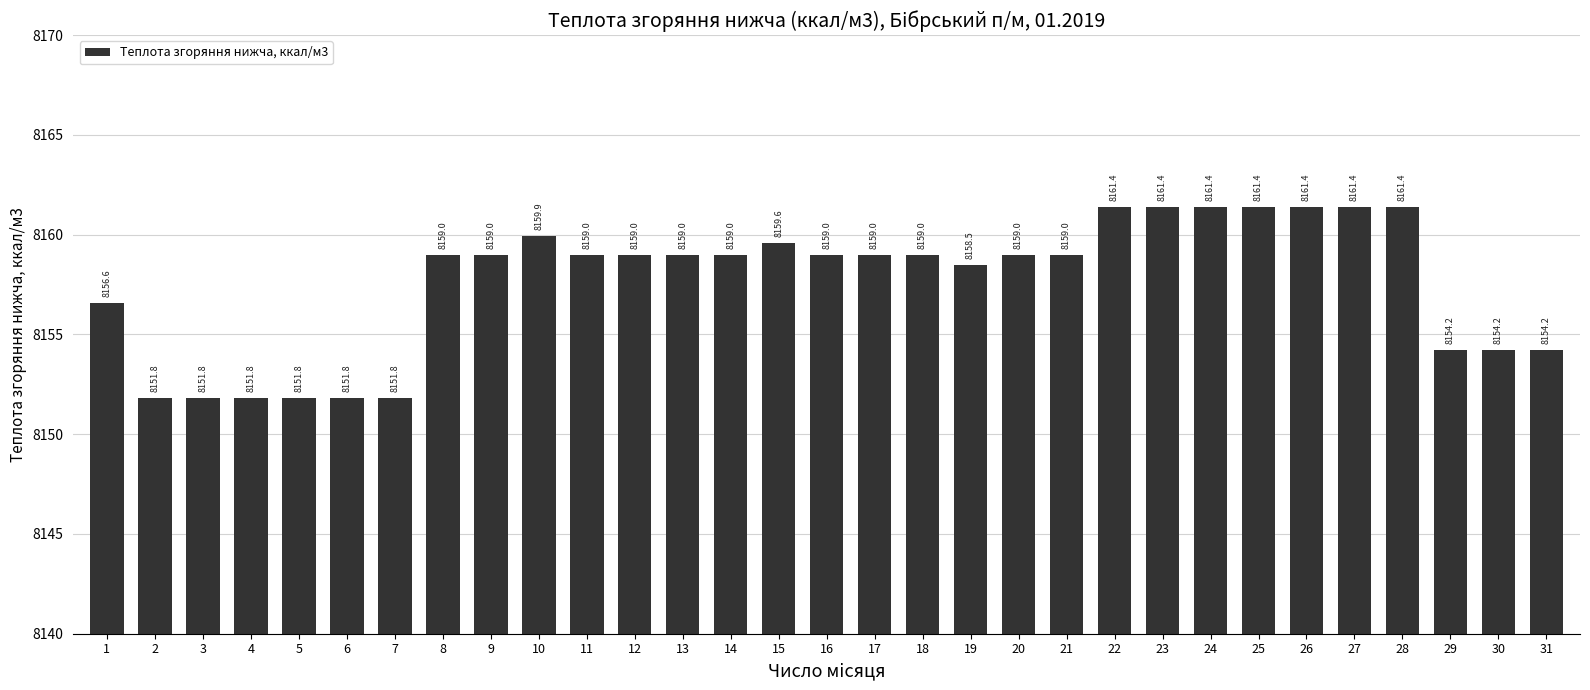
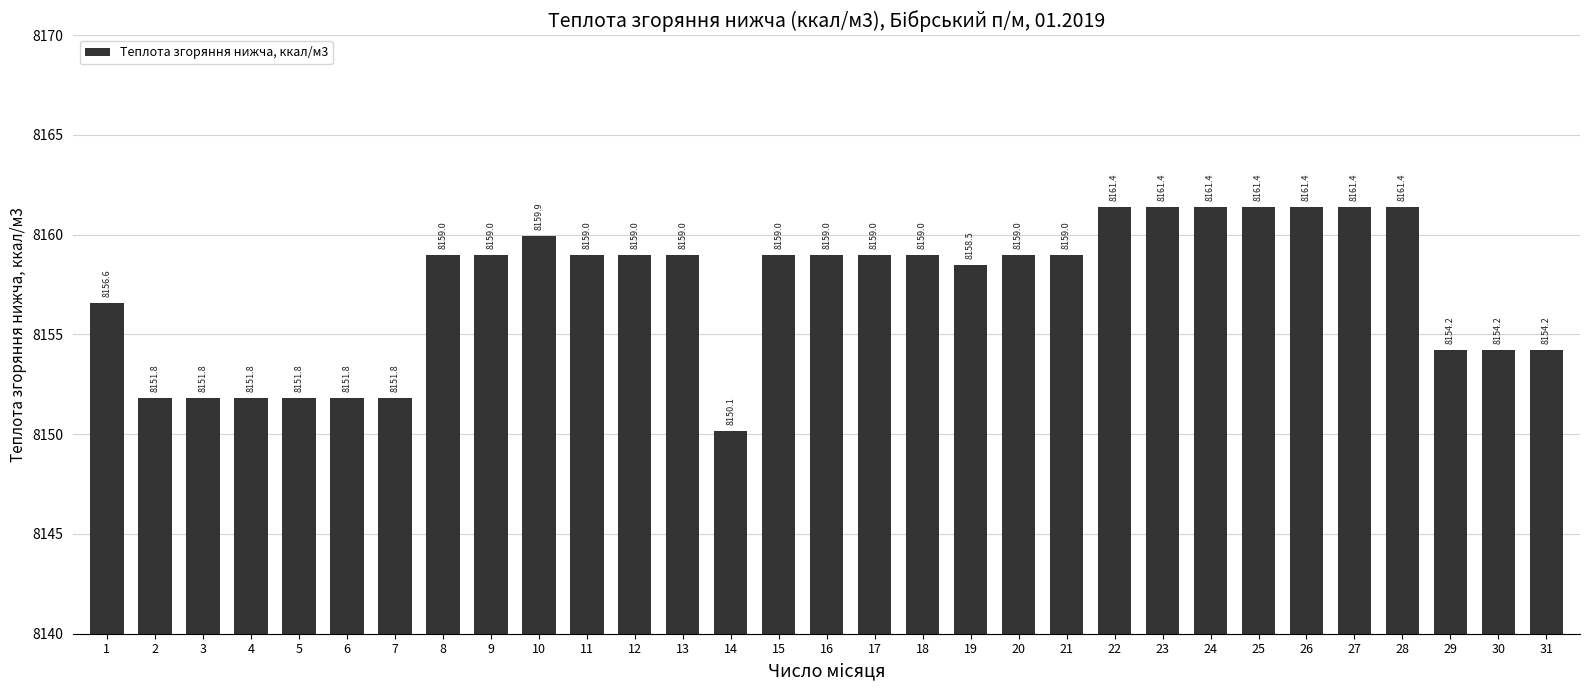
  {
    "1": 8156.6,
    "2": 8151.8,
    "3": 8151.8,
    "4": 8151.8,
    "5": 8151.8,
    "6": 8151.8,
    "7": 8151.8,
    "8": 8159.0,
    "9": 8159.0,
    "10": 8159.9,
    "11": 8159.0,
    "12": 8159.0,
    "13": 8159.0,
-   "14": 8159.0,
-   "15": 8159.6,
+   "14": 8150.1,
+   "15": 8159.0,
    "16": 8159.0,
    "17": 8159.0,
    "18": 8159.0,
    "19": 8158.5,
    "20": 8159.0,
    "21": 8159.0,
    "22": 8161.4,
    "23": 8161.4,
    "24": 8161.4,
    "25": 8161.4,
    "26": 8161.4,
    "27": 8161.4,
    "28": 8161.4,
    "29": 8154.2,
    "30": 8154.2,
    "31": 8154.2
  }
